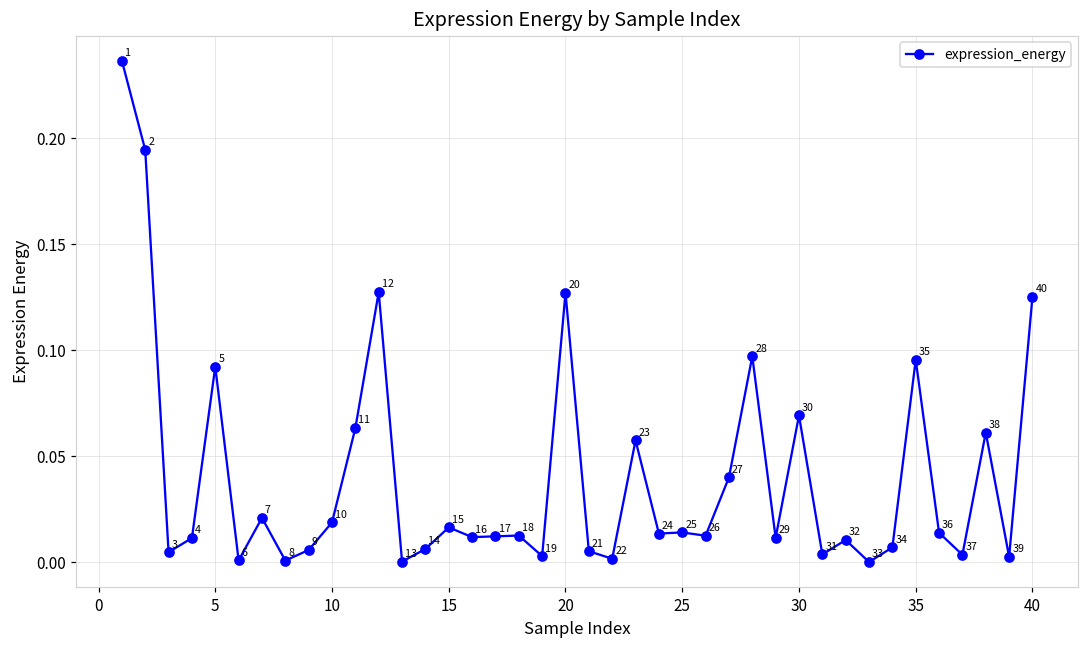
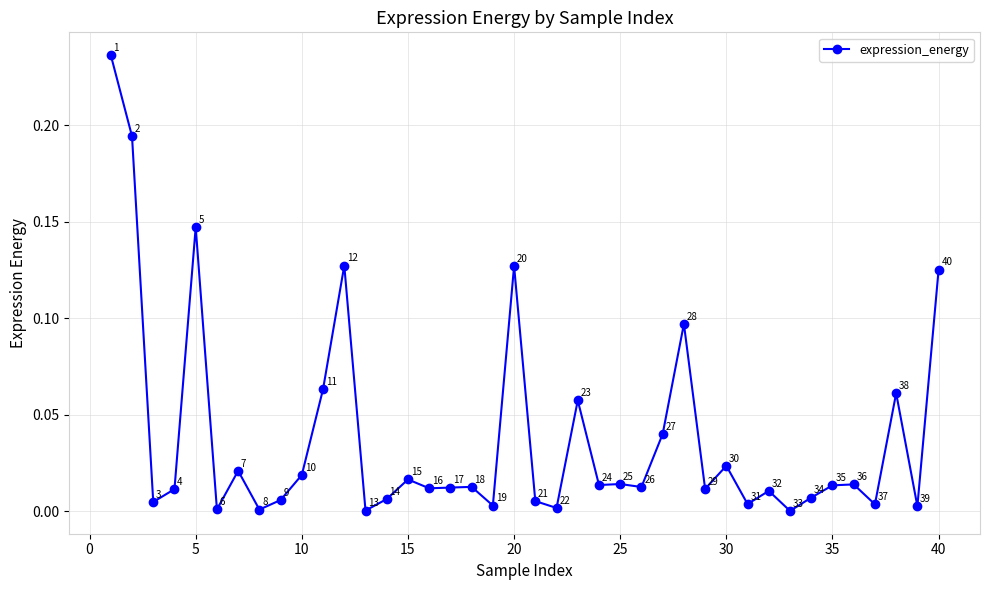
  {
-   "5": 0.092,
-   "30": 0.069,
-   "35": 0.095
+   "5": 0.147,
+   "30": 0.023,
+   "35": 0.013
  }
